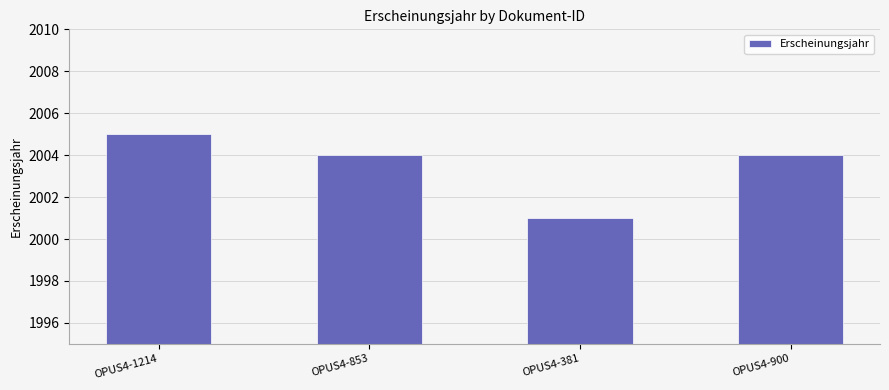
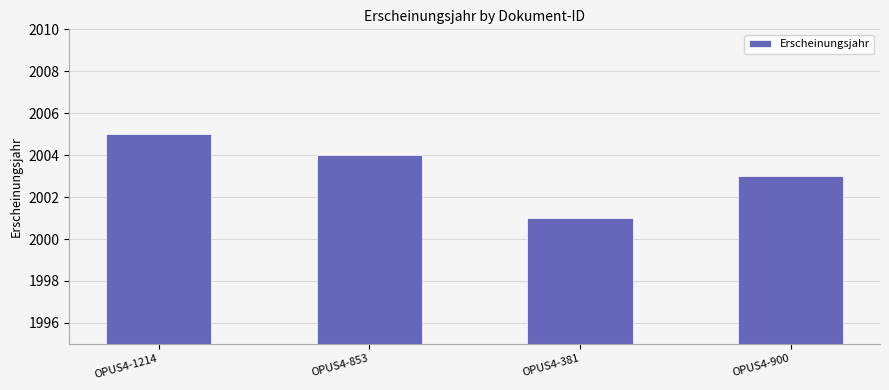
  {
    "OPUS4-1214": 2005,
    "OPUS4-853": 2004,
    "OPUS4-381": 2001,
-   "OPUS4-900": 2004
+   "OPUS4-900": 2003
  }
